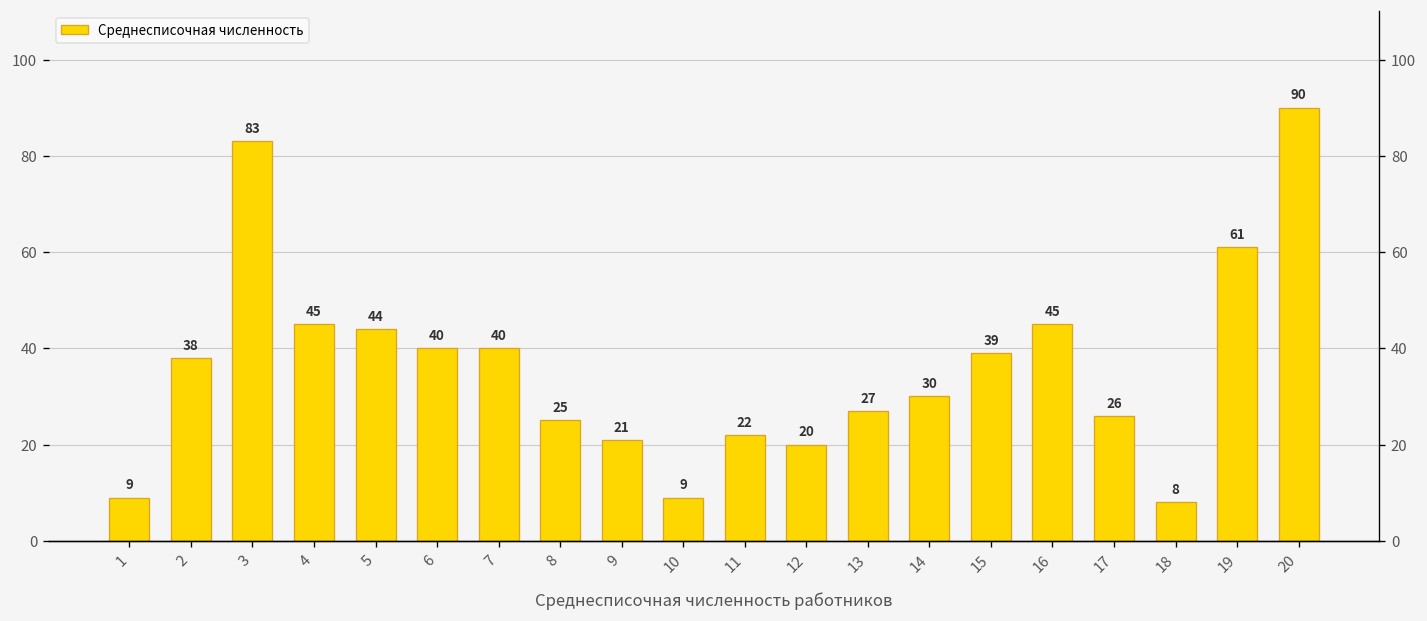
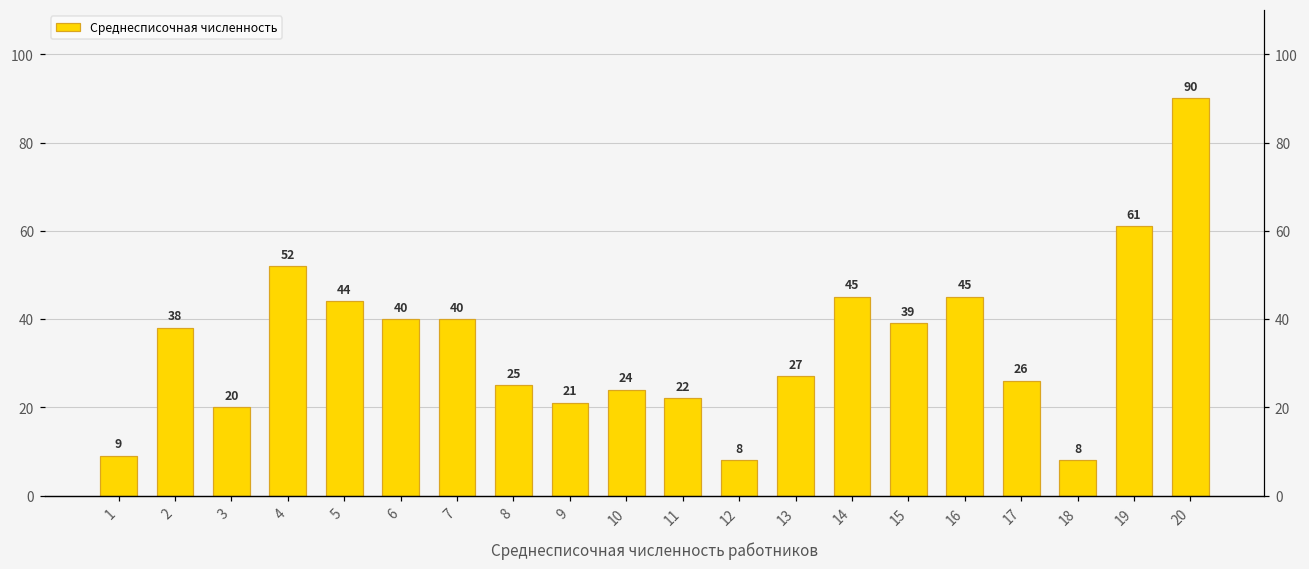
  {
    "1": 9,
    "2": 38,
-   "3": 83,
-   "4": 45,
+   "3": 20,
+   "4": 52,
    "5": 44,
    "6": 40,
    "7": 40,
    "8": 25,
    "9": 21,
-   "10": 9,
+   "10": 24,
    "11": 22,
-   "12": 20,
+   "12": 8,
    "13": 27,
-   "14": 30,
+   "14": 45,
    "15": 39,
    "16": 45,
    "17": 26,
    "18": 8,
    "19": 61,
    "20": 90
  }
